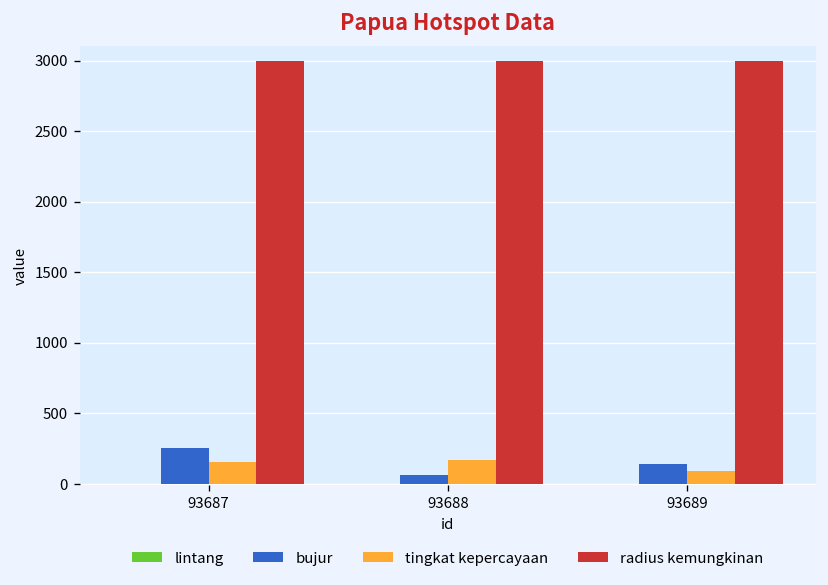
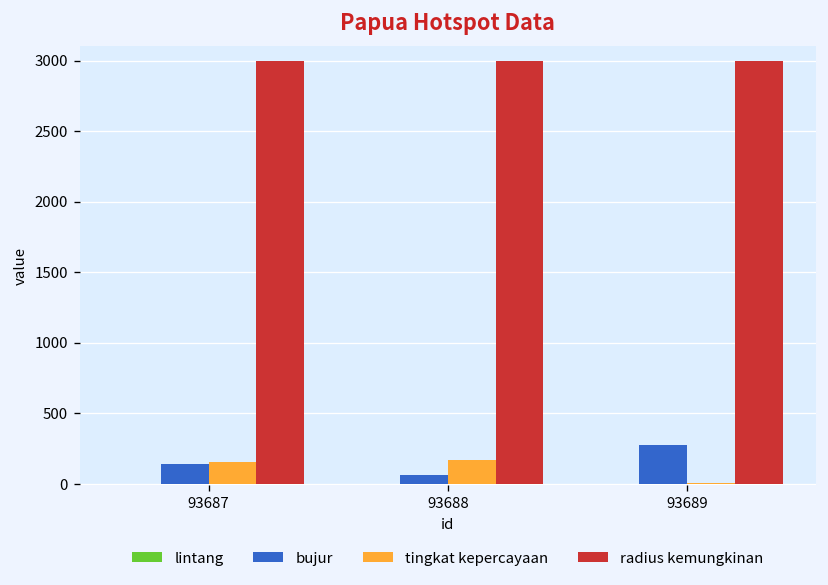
  {
    "bujur": {
-     "93687": 260,
+     "93687": 140,
      "93688": 70,
-     "93689": 140
+     "93689": 280
    },
    "tingkat kepercayaan": {
      "93687": 160,
      "93688": 170,
-     "93689": 90
+     "93689": 10
    },
    "radius kemungkinan": {
      "93687": 3000,
      "93688": 3000,
      "93689": 3000
    }
  }
